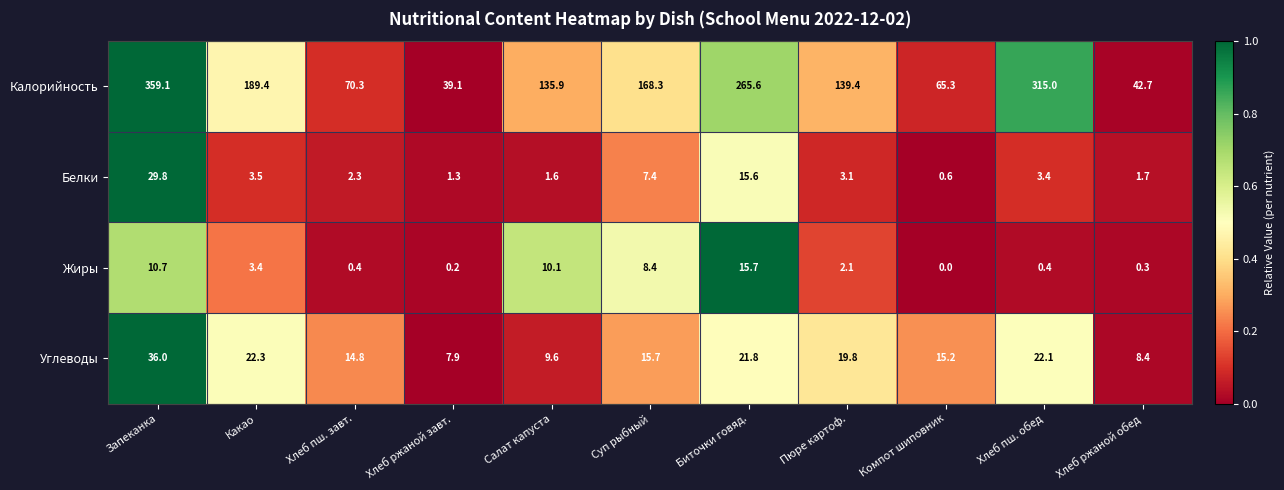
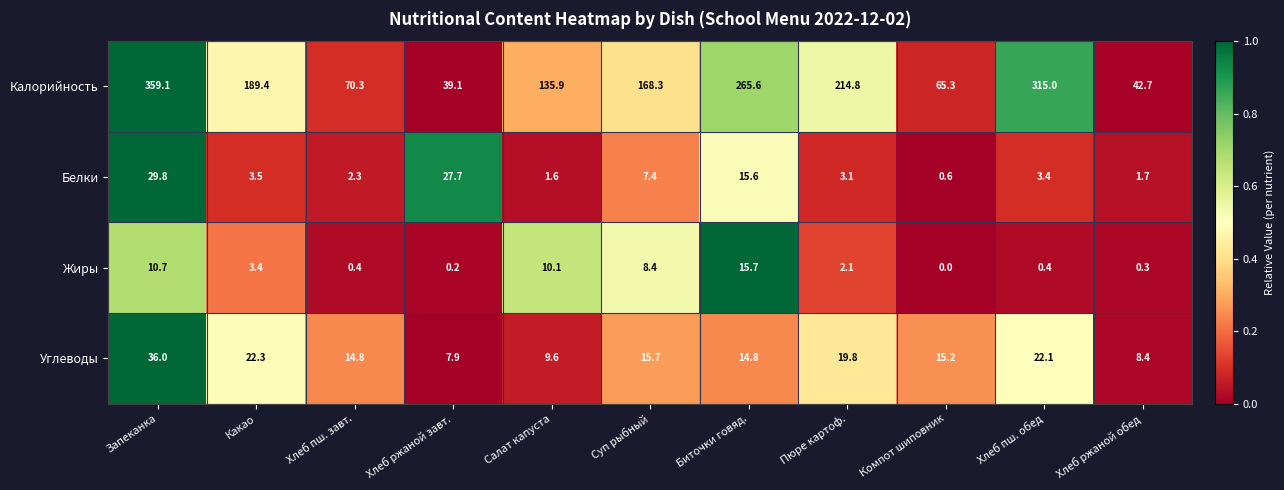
  {
    "Калорийность": {
      "Запеканка": 359.1,
      "Какао": 189.4,
      "Хлеб пш. завт.": 70.3,
      "Хлеб ржаной завт.": 39.1,
      "Салат капуста": 135.9,
      "Суп рыбный": 168.3,
      "Биточки говяд.": 265.6,
-     "Пюре картоф.": 139.4,
+     "Пюре картоф.": 214.8,
      "Компот шиповник": 65.3,
      "Хлеб пш. обед": 315.0,
      "Хлеб ржаной обед": 42.7
    },
    "Белки": {
      "Запеканка": 29.8,
      "Какао": 3.5,
      "Хлеб пш. завт.": 2.3,
-     "Хлеб ржаной завт.": 1.3,
+     "Хлеб ржаной завт.": 27.7,
      "Салат капуста": 1.6,
      "Суп рыбный": 7.4,
      "Биточки говяд.": 15.6,
      "Пюре картоф.": 3.1,
      "Компот шиповник": 0.6,
      "Хлеб пш. обед": 3.4,
      "Хлеб ржаной обед": 1.7
    },
    "Жиры": {
      "Запеканка": 10.7,
      "Какао": 3.4,
      "Хлеб пш. завт.": 0.4,
      "Хлеб ржаной завт.": 0.2,
      "Салат капуста": 10.1,
      "Суп рыбный": 8.4,
      "Биточки говяд.": 15.7,
      "Пюре картоф.": 2.1,
      "Компот шиповник": 0.0,
      "Хлеб пш. обед": 0.4,
      "Хлеб ржаной обед": 0.3
    },
    "Углеводы": {
      "Запеканка": 36.0,
      "Какао": 22.3,
      "Хлеб пш. завт.": 14.8,
      "Хлеб ржаной завт.": 7.9,
      "Салат капуста": 9.6,
      "Суп рыбный": 15.7,
-     "Биточки говяд.": 21.8,
+     "Биточки говяд.": 14.8,
      "Пюре картоф.": 19.8,
      "Компот шиповник": 15.2,
      "Хлеб пш. обед": 22.1,
      "Хлеб ржаной обед": 8.4
    }
  }
